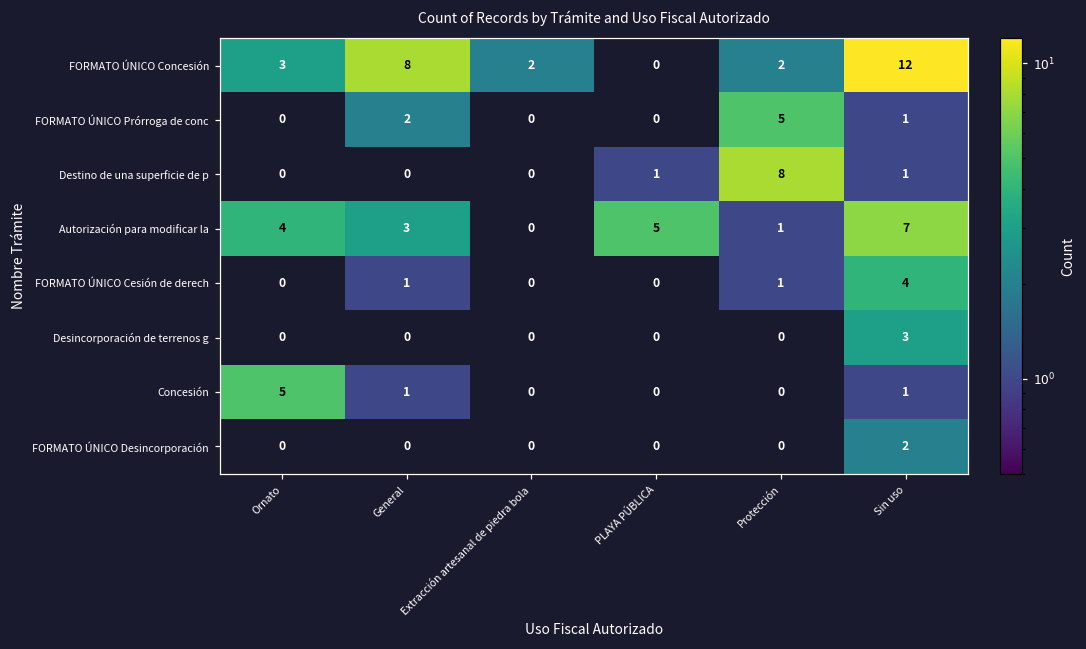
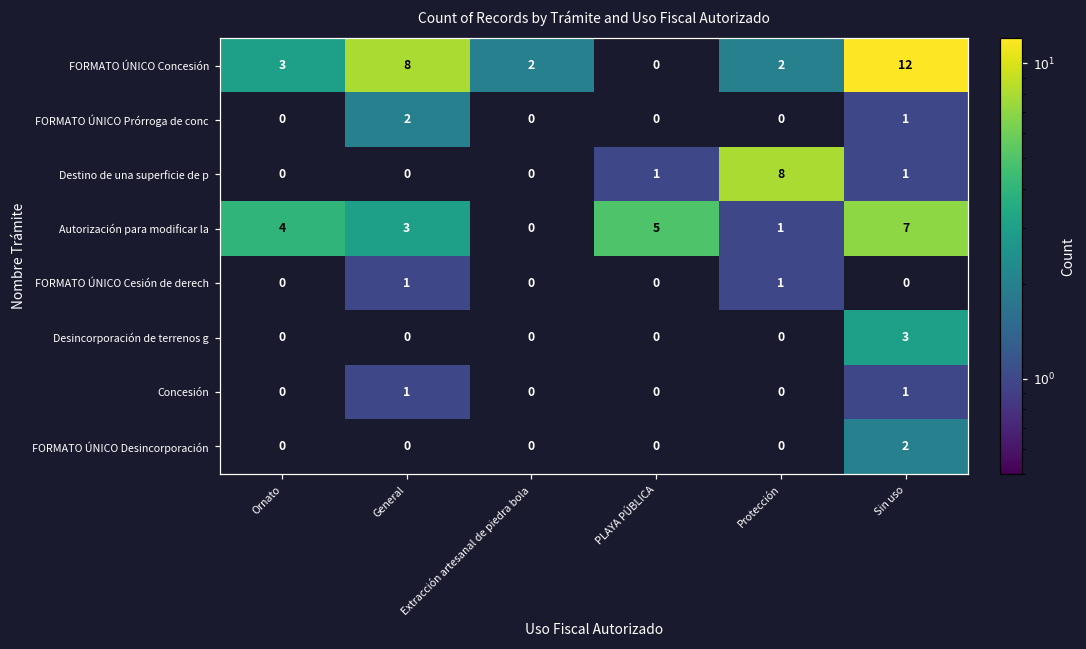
  {
    "FORMATO ÚNICO Concesión": {
      "Ornato": 3,
      "General": 8,
      "Extracción artesanal de piedra bola": 2,
      "PLAYA PÚBLICA": 0,
      "Protección": 2,
      "Sin uso": 12
    },
    "FORMATO ÚNICO Prórroga de conc": {
      "Ornato": 0,
      "General": 2,
      "Extracción artesanal de piedra bola": 0,
      "PLAYA PÚBLICA": 0,
-     "Protección": 5,
+     "Protección": 0,
      "Sin uso": 1
    },
    "Destino de una superficie de p": {
      "Ornato": 0,
      "General": 0,
      "Extracción artesanal de piedra bola": 0,
      "PLAYA PÚBLICA": 1,
      "Protección": 8,
      "Sin uso": 1
    },
    "Autorización para modificar la": {
      "Ornato": 4,
      "General": 3,
      "Extracción artesanal de piedra bola": 0,
      "PLAYA PÚBLICA": 5,
      "Protección": 1,
      "Sin uso": 7
    },
    "FORMATO ÚNICO Cesión de derech": {
      "Ornato": 0,
      "General": 1,
      "Extracción artesanal de piedra bola": 0,
      "PLAYA PÚBLICA": 0,
      "Protección": 1,
-     "Sin uso": 4
+     "Sin uso": 0
    },
    "Desincorporación de terrenos g": {
      "Ornato": 0,
      "General": 0,
      "Extracción artesanal de piedra bola": 0,
      "PLAYA PÚBLICA": 0,
      "Protección": 0,
      "Sin uso": 3
    },
    "Concesión": {
-     "Ornato": 5,
+     "Ornato": 0,
      "General": 1,
      "Extracción artesanal de piedra bola": 0,
      "PLAYA PÚBLICA": 0,
      "Protección": 0,
      "Sin uso": 1
    },
    "FORMATO ÚNICO Desincorporación": {
      "Ornato": 0,
      "General": 0,
      "Extracción artesanal de piedra bola": 0,
      "PLAYA PÚBLICA": 0,
      "Protección": 0,
      "Sin uso": 2
    }
  }
